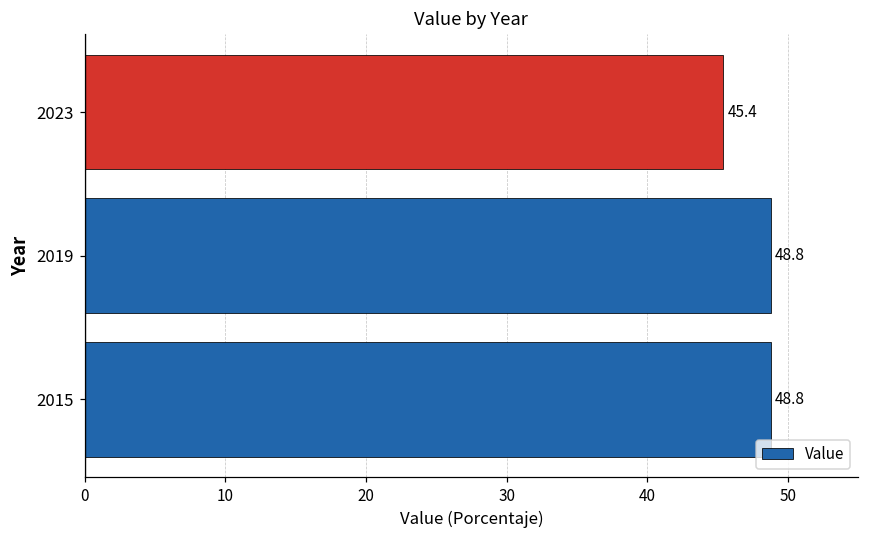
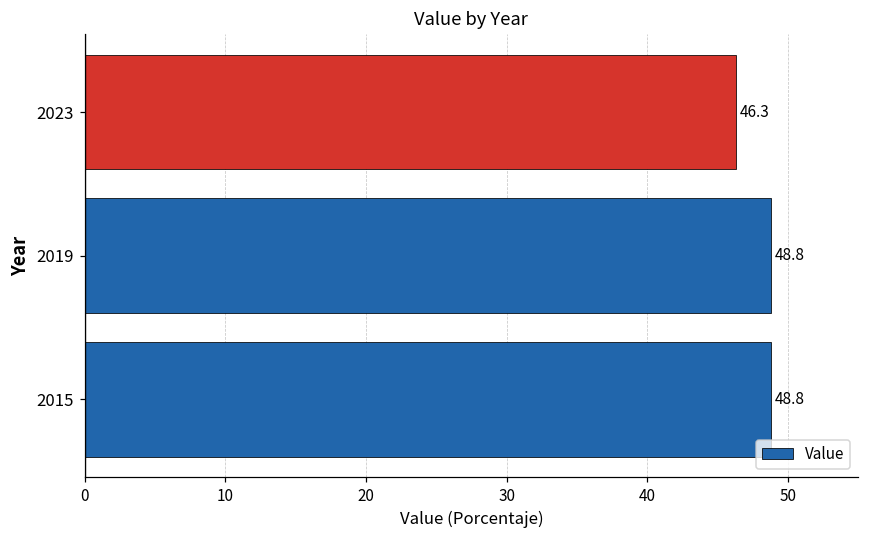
  {
-   "2023": 45.4,
+   "2023": 46.3,
    "2019": 48.8,
    "2015": 48.8
  }
